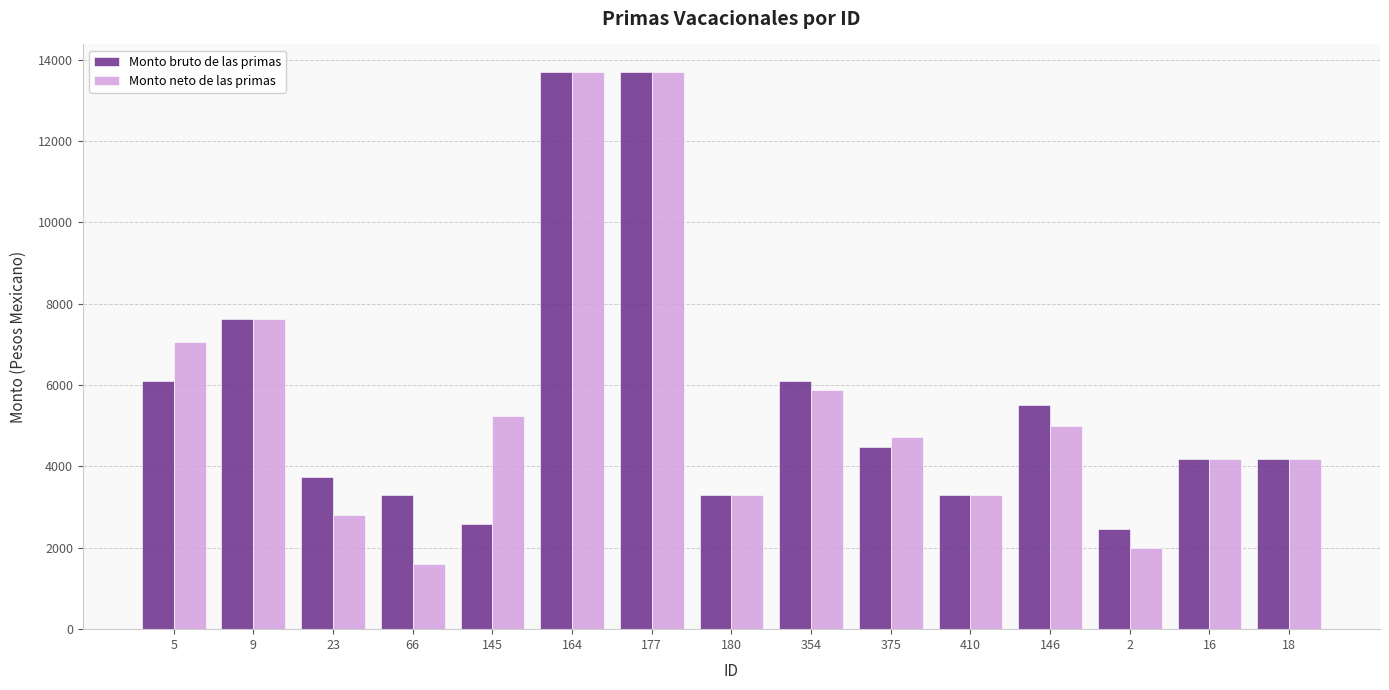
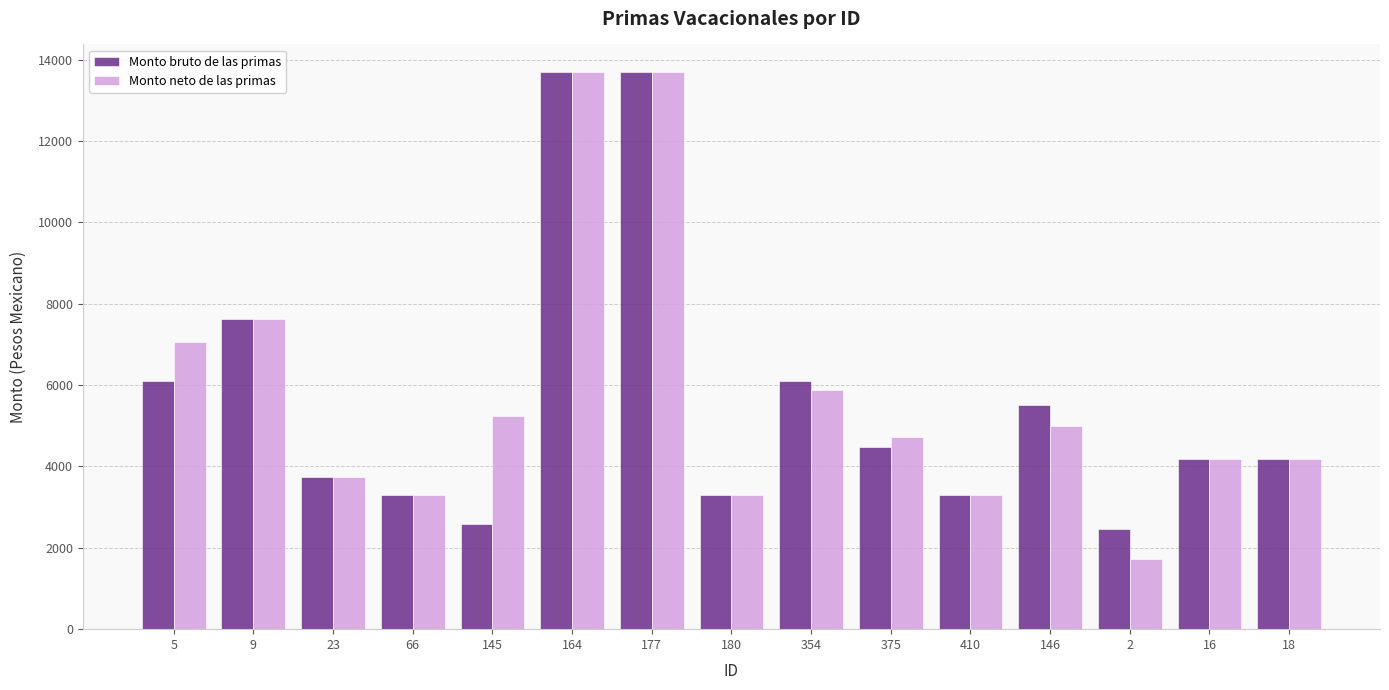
  {
    "Monto bruto de las primas": {
      "5": 6100,
      "9": 7600,
      "23": 3800,
      "66": 3300,
      "145": 2600,
      "164": 13700,
      "177": 13700,
      "180": 3300,
      "354": 6100,
      "375": 4500,
      "410": 3300,
      "146": 5500,
      "2": 2500,
      "16": 4200,
      "18": 4200
    },
    "Monto neto de las primas": {
      "5": 7100,
      "9": 7600,
-     "23": 2800,
-     "66": 1600,
+     "23": 3800,
+     "66": 3300,
      "145": 5200,
      "164": 13700,
      "177": 13700,
      "180": 3300,
      "354": 5900,
      "375": 4700,
      "410": 3300,
      "146": 5000,
-     "2": 2000,
+     "2": 1700,
      "16": 4200,
      "18": 4200
    }
  }
